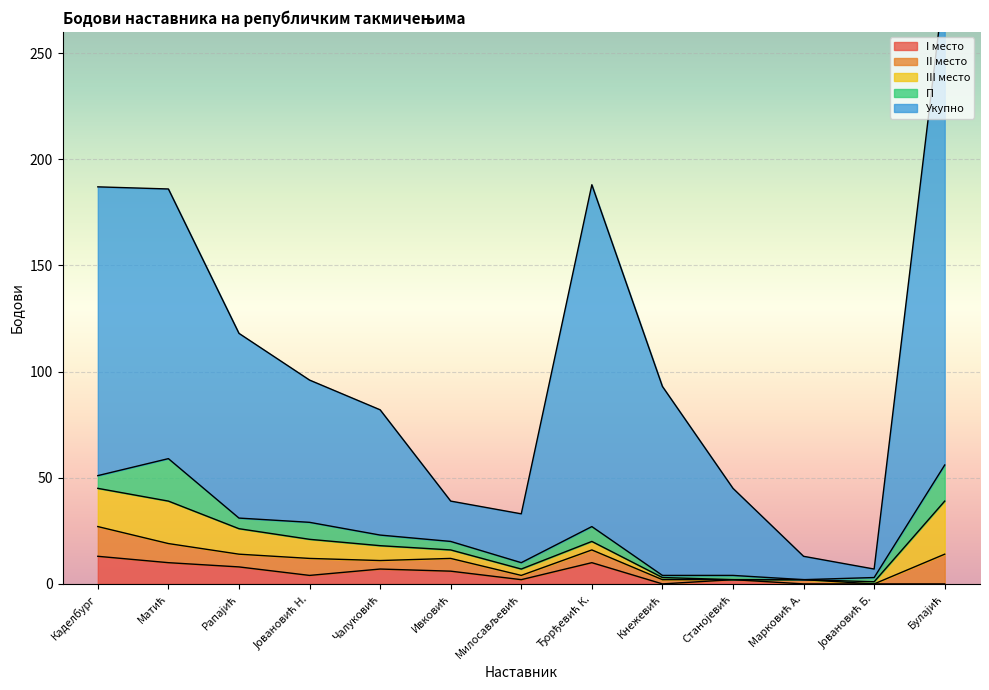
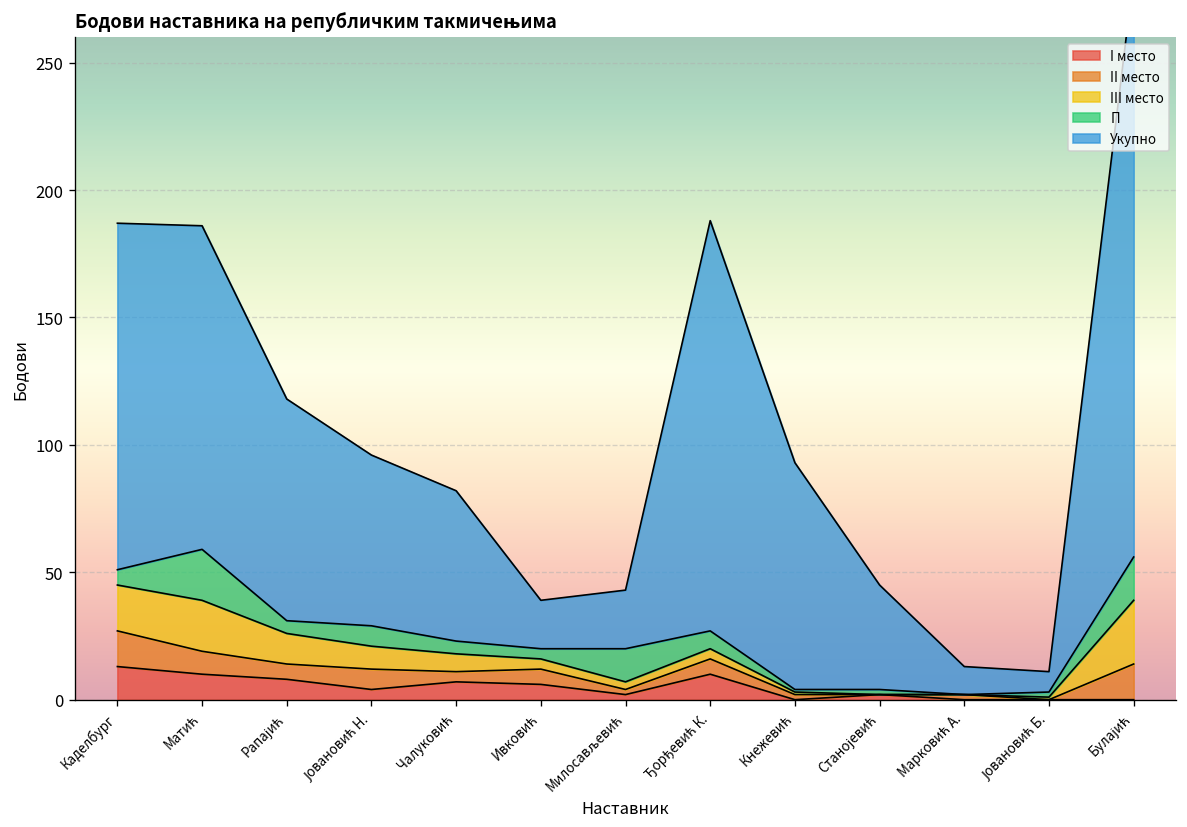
  {
    "III место": {
      "Каделбург": 18,
      "Матић": 20,
      "Рапајић": 12,
      "Јовановић Н.": 9,
      "Чалуковић": 7,
      "Ивковић": 4,
      "Милосављевић": 3,
      "Ђорђевић К.": 4,
      "Булајић": 25
    },
    "П": {
      "Каделбург": 6,
      "Матић": 20,
      "Рапајић": 5,
      "Јовановић Н.": 8,
      "Чалуковић": 5,
      "Ивковић": 4,
-     "Милосављевић": 3,
+     "Милосављевић": 13,
      "Ђорђевић К.": 7,
      "Станојевић": 2,
      "Јовановић Б.": 2,
      "Булајић": 17
    },
    "Укупно": {
      "Каделбург": 136,
      "Матић": 127,
      "Рапајић": 87,
      "Јовановић Н.": 67,
      "Чалуковић": 59,
      "Ивковић": 19,
      "Милосављевић": 23,
      "Ђорђевић К.": 161,
      "Кнежевић": 89,
      "Станојевић": 41,
      "Марковић А.": 11,
-     "Јовановић Б.": 4
+     "Јовановић Б.": 8
    }
  }
